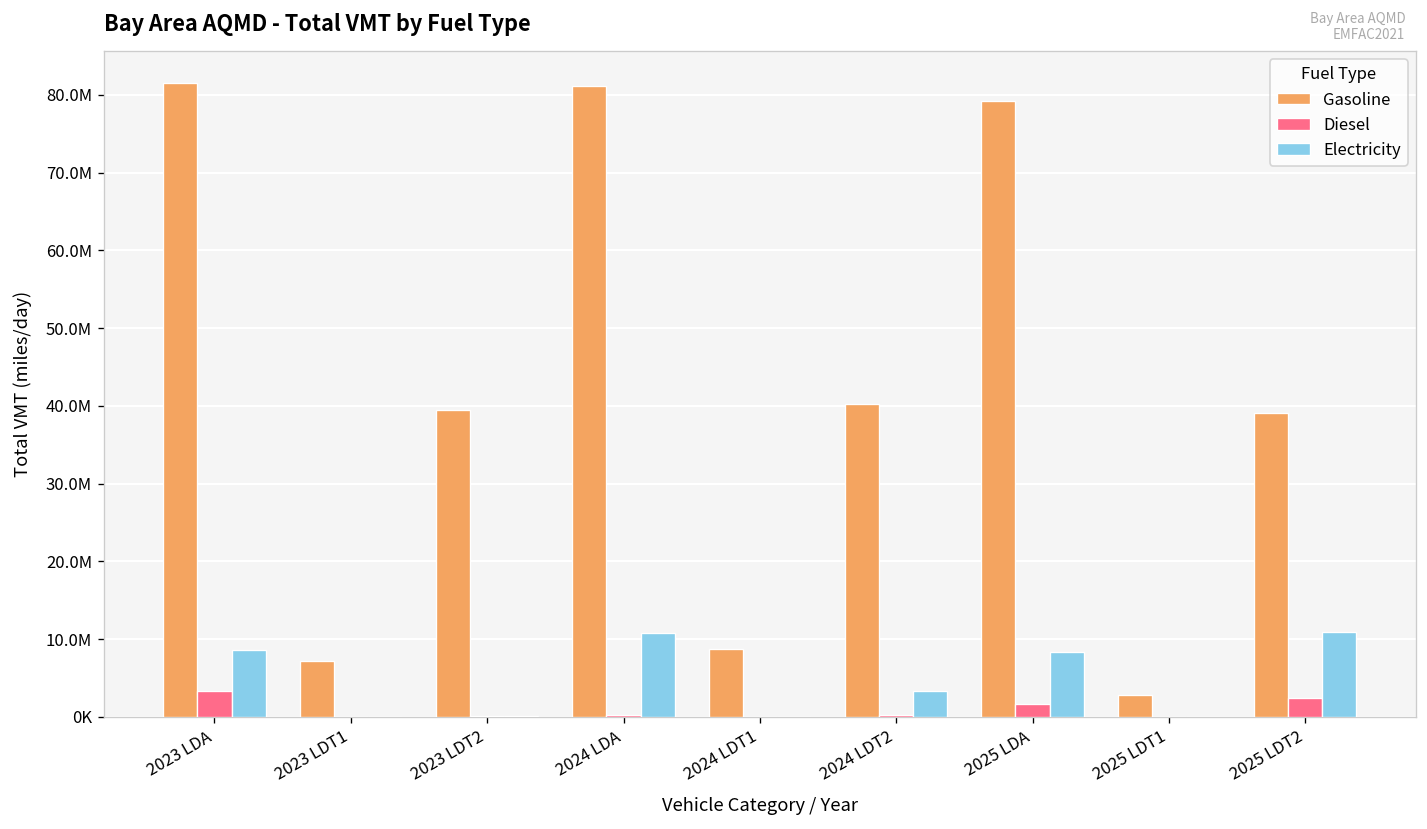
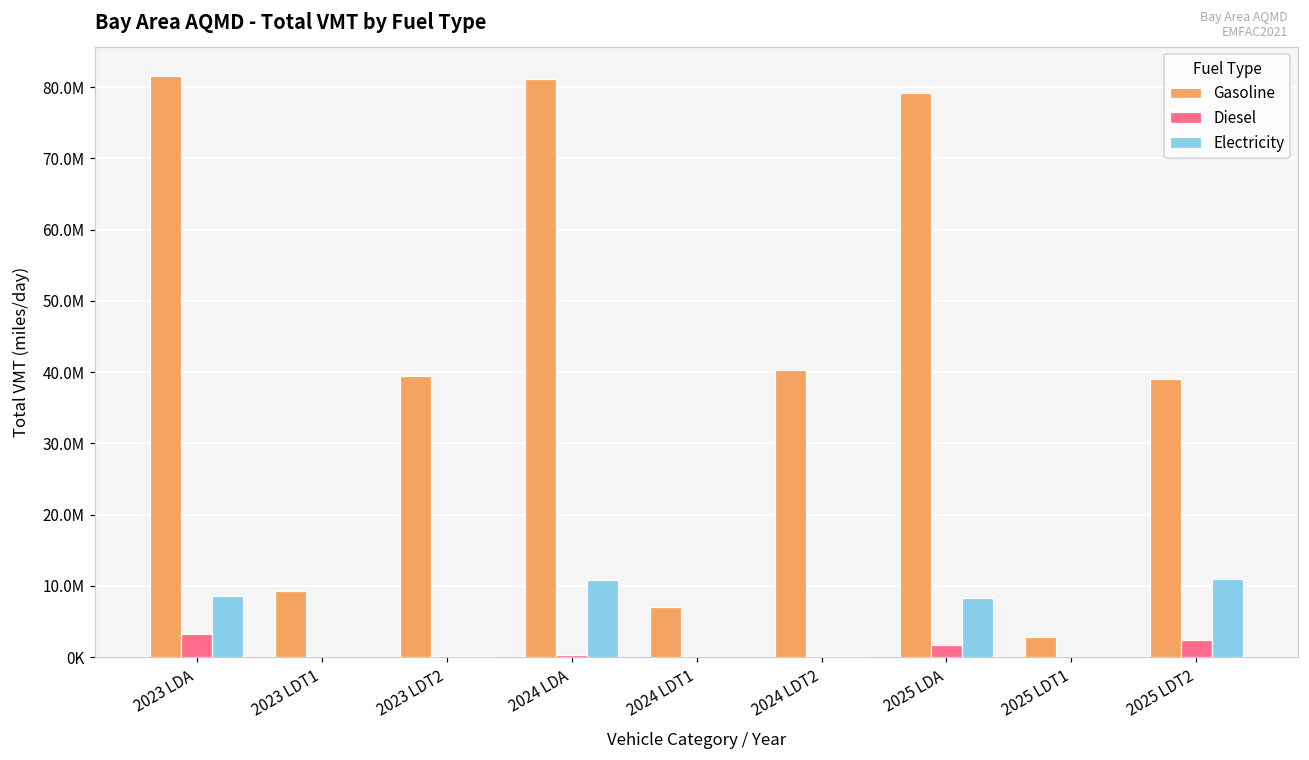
  {
    "Gasoline": {
      "2023 LDA": 82000000,
-     "2023 LDT1": 7000000,
+     "2023 LDT1": 9000000,
      "2023 LDT2": 39000000,
      "2024 LDA": 81000000,
-     "2024 LDT1": 9000000,
+     "2024 LDT1": 7000000,
      "2024 LDT2": 40000000,
      "2025 LDA": 79000000,
      "2025 LDT1": 3000000,
      "2025 LDT2": 39000000
    },
    "Diesel": {
      "2023 LDA": 3000000,
      "2025 LDA": 2000000,
      "2025 LDT2": 2000000
    },
    "Electricity": {
      "2023 LDA": 9000000,
      "2024 LDA": 11000000,
-     "2024 LDT2": 3000000,
+     "2024 LDT2": 0,
      "2025 LDA": 8000000,
      "2025 LDT2": 11000000
    }
  }
